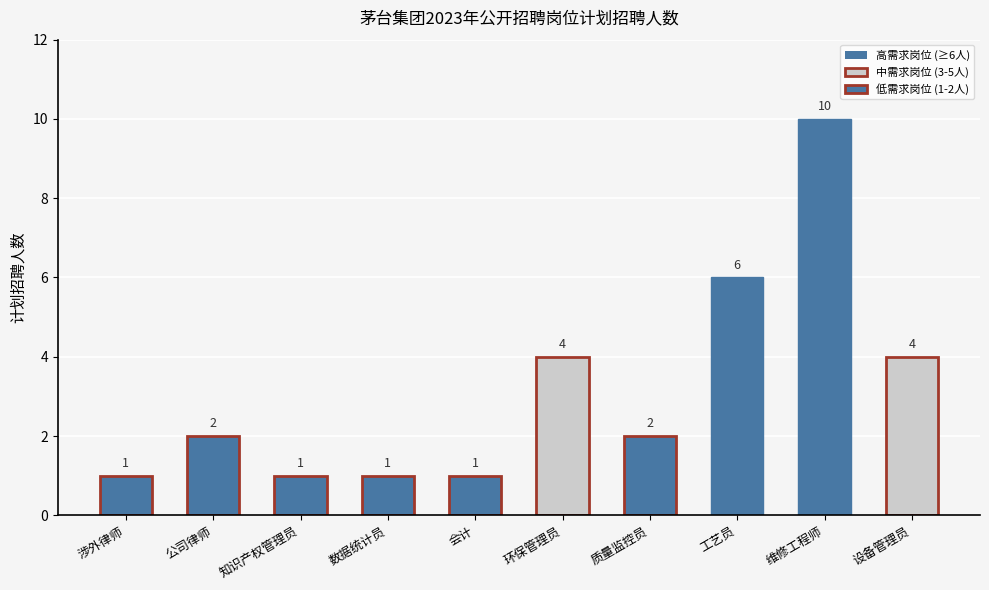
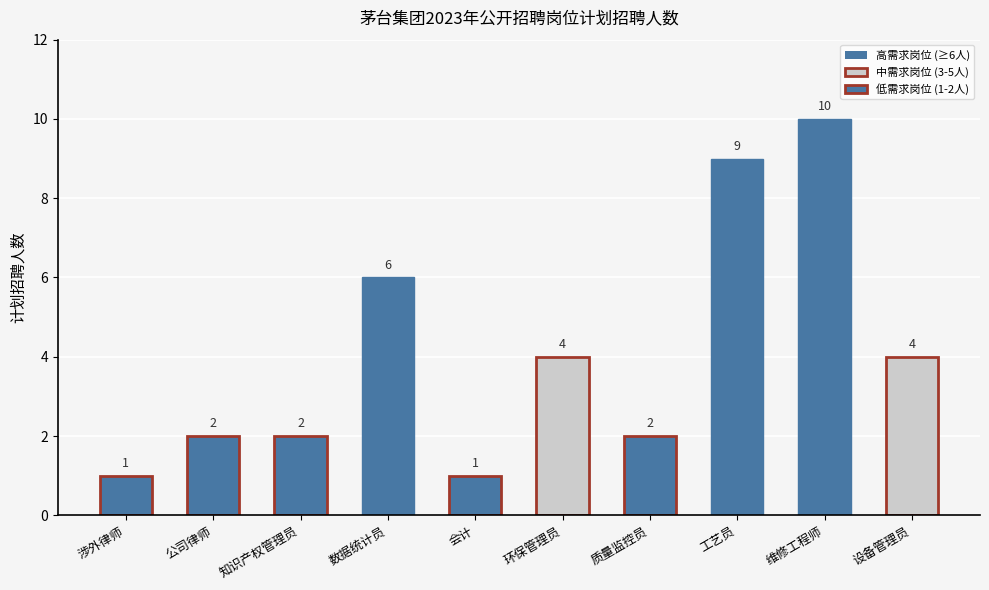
  {
    "涉外律师": 1,
    "公司律师": 2,
-   "知识产权管理员": 1,
-   "数据统计员": 1,
+   "知识产权管理员": 2,
+   "数据统计员": 6,
    "会计": 1,
    "环保管理员": 4,
    "质量监控员": 2,
-   "工艺员": 6,
+   "工艺员": 9,
    "维修工程师": 10,
    "设备管理员": 4
  }
